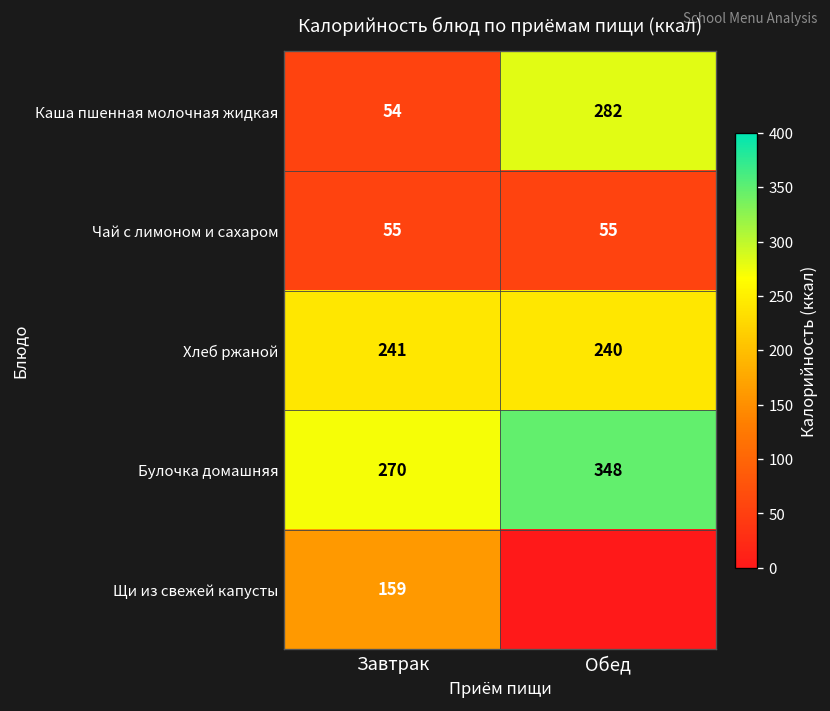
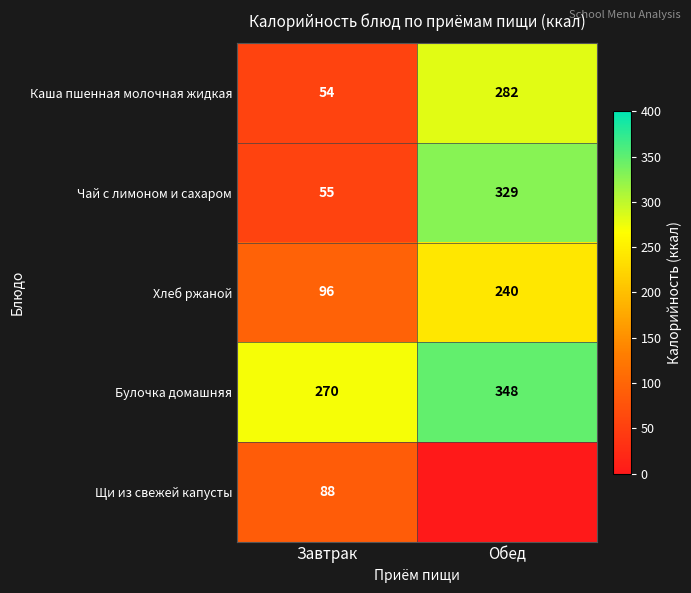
  {
    "Каша пшенная молочная жидкая": {
      "Завтрак": 54,
      "Обед": 282
    },
    "Чай с лимоном и сахаром": {
      "Завтрак": 55,
-     "Обед": 55
+     "Обед": 329
    },
    "Хлеб ржаной": {
-     "Завтрак": 241,
+     "Завтрак": 96,
      "Обед": 240
    },
    "Булочка домашняя": {
      "Завтрак": 270,
      "Обед": 348
    },
    "Щи из свежей капусты": {
-     "Завтрак": 159
+     "Завтрак": 88
    }
  }
